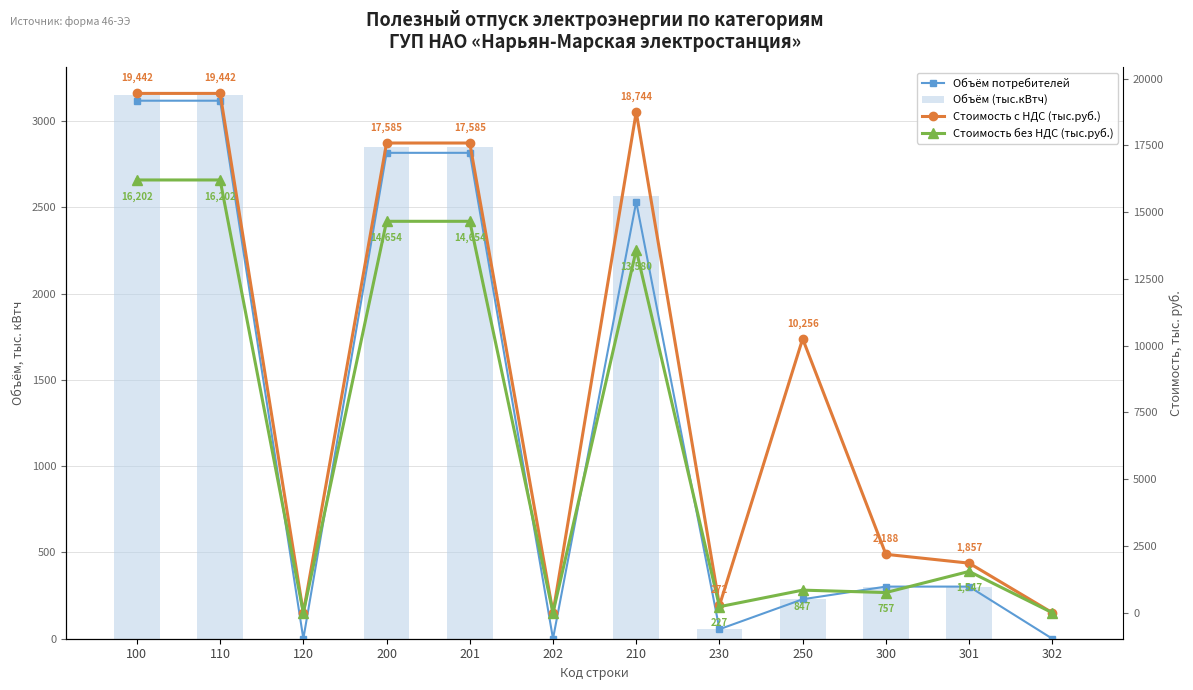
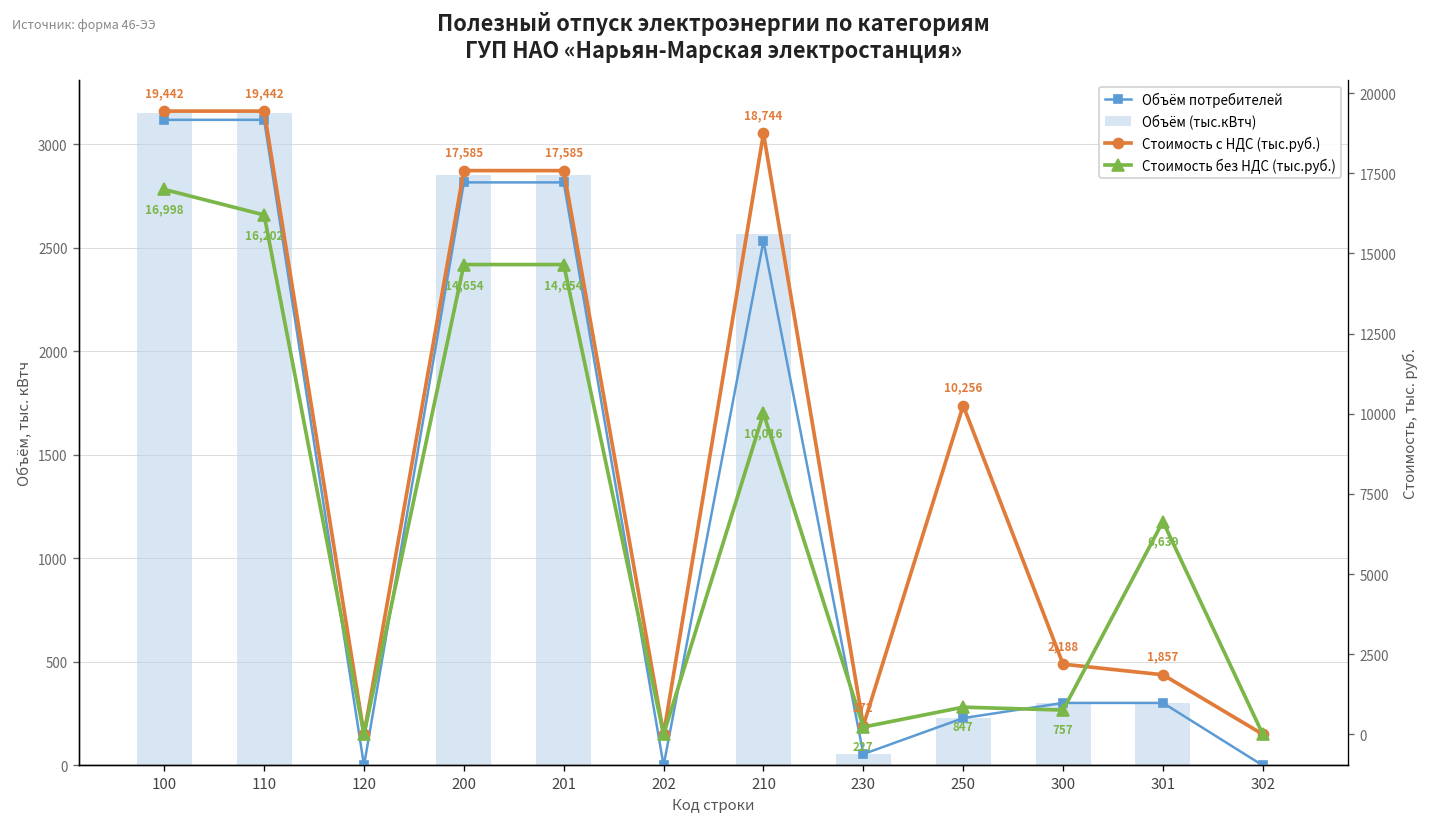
  {
    "Стоимость с НДС (тыс.руб.)": {
      "100": "19,442",
      "110": "19,442",
      "200": "17,585",
      "201": "17,585",
      "210": "18,744",
      "250": "10,256",
      "300": "2,188",
      "301": "1,857"
    },
    "Стоимость без НДС (тыс.руб.)": {
-     "100": "16,202",
+     "100": "16,998",
      "110": "16,202",
      "200": "14,654",
      "201": "14,654",
-     "210": "13,580",
+     "210": "10,016",
      "250": "847",
      "300": "757",
-     "301": "1,547"
+     "301": "6,639"
    }
  }
